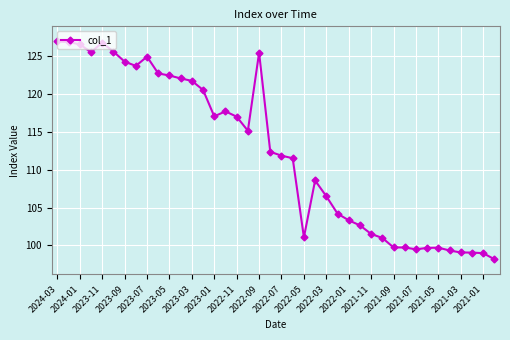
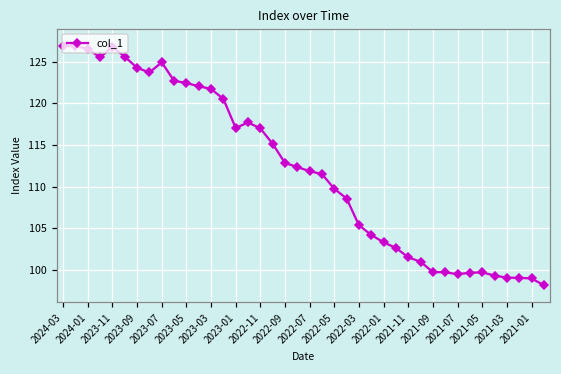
  {
    "2023-09": 124,
    "2023-07": 125,
    "2023-05": 122,
    "2023-03": 122,
    "2023-01": 117,
    "2022-11": 117,
-   "2022-09": 125,
+   "2022-09": 113,
    "2022-07": 112,
-   "2022-05": 101,
-   "2022-03": 106,
+   "2022-05": 110,
+   "2022-03": 105,
    "2022-01": 103,
    "2021-11": 102,
    "2021-09": 100,
    "2021-07": 99,
    "2021-05": 100,
    "2021-03": 99,
    "2021-01": 99
  }
